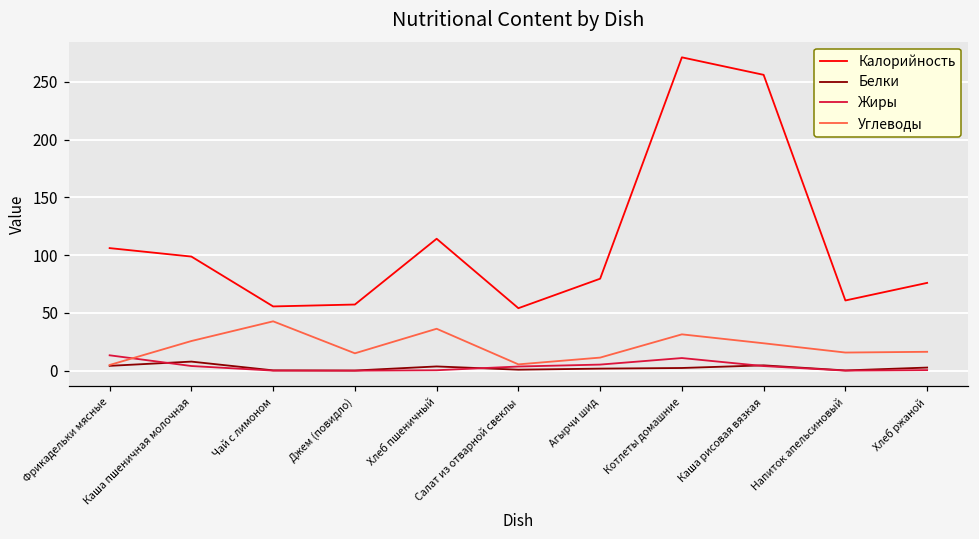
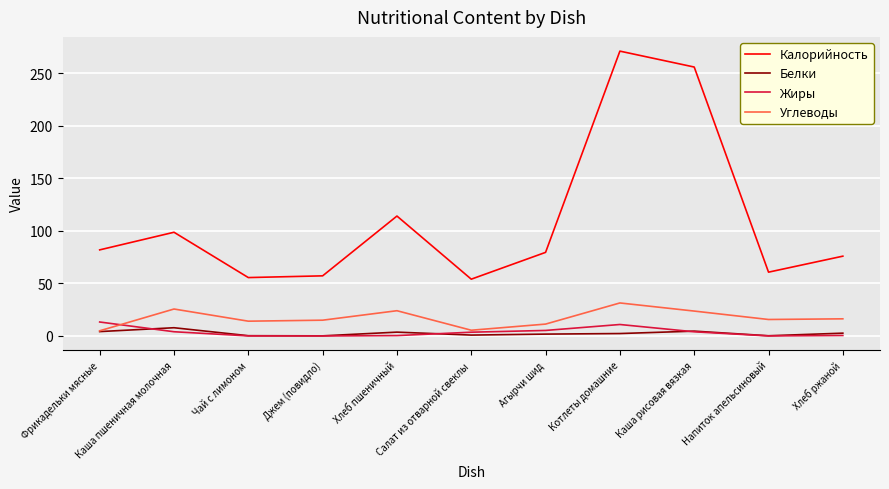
  {
    "Калорийность": {
-     "Фрикадельки мясные": 106,
+     "Фрикадельки мясные": 82,
      "Каша пшеничная молочная": 99,
      "Чай с лимоном": 56,
      "Джем (повидло)": 57,
      "Хлеб пшеничный": 114,
      "Салат из отварной свеклы": 54,
      "Агырчи шид": 80,
      "Котлеты домашние": 271,
      "Каша рисовая вязкая": 256,
      "Напиток апельсиновый": 61,
      "Хлеб ржаной": 76
    },
    "Белки": {
      "Каша пшеничная молочная": 8,
      "Хлеб пшеничный": 4,
      "Салат из отварной свеклы": 1,
      "Агырчи шид": 2,
      "Котлеты домашние": 2
    },
    "Жиры": {
      "Фрикадельки мясные": 13,
      "Каша пшеничная молочная": 4,
      "Хлеб пшеничный": 0,
      "Агырчи шид": 5,
      "Котлеты домашние": 11
    },
    "Углеводы": {
      "Каша пшеничная молочная": 26,
-     "Чай с лимоном": 43,
+     "Чай с лимоном": 14,
      "Джем (повидло)": 15,
-     "Хлеб пшеничный": 36,
+     "Хлеб пшеничный": 24,
      "Агырчи шид": 11,
      "Котлеты домашние": 31,
      "Каша рисовая вязкая": 24,
      "Напиток апельсиновый": 16,
      "Хлеб ржаной": 16
    }
  }
